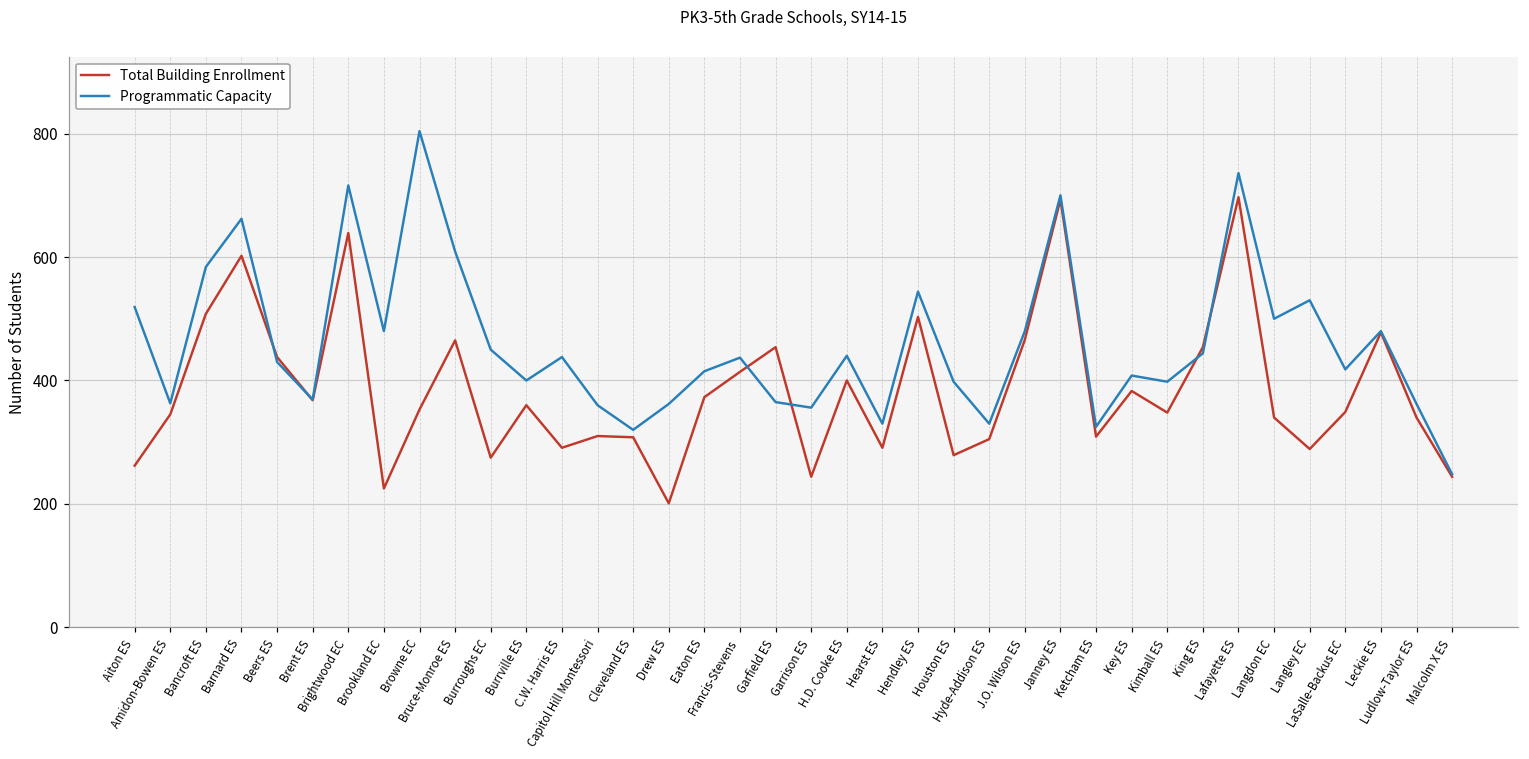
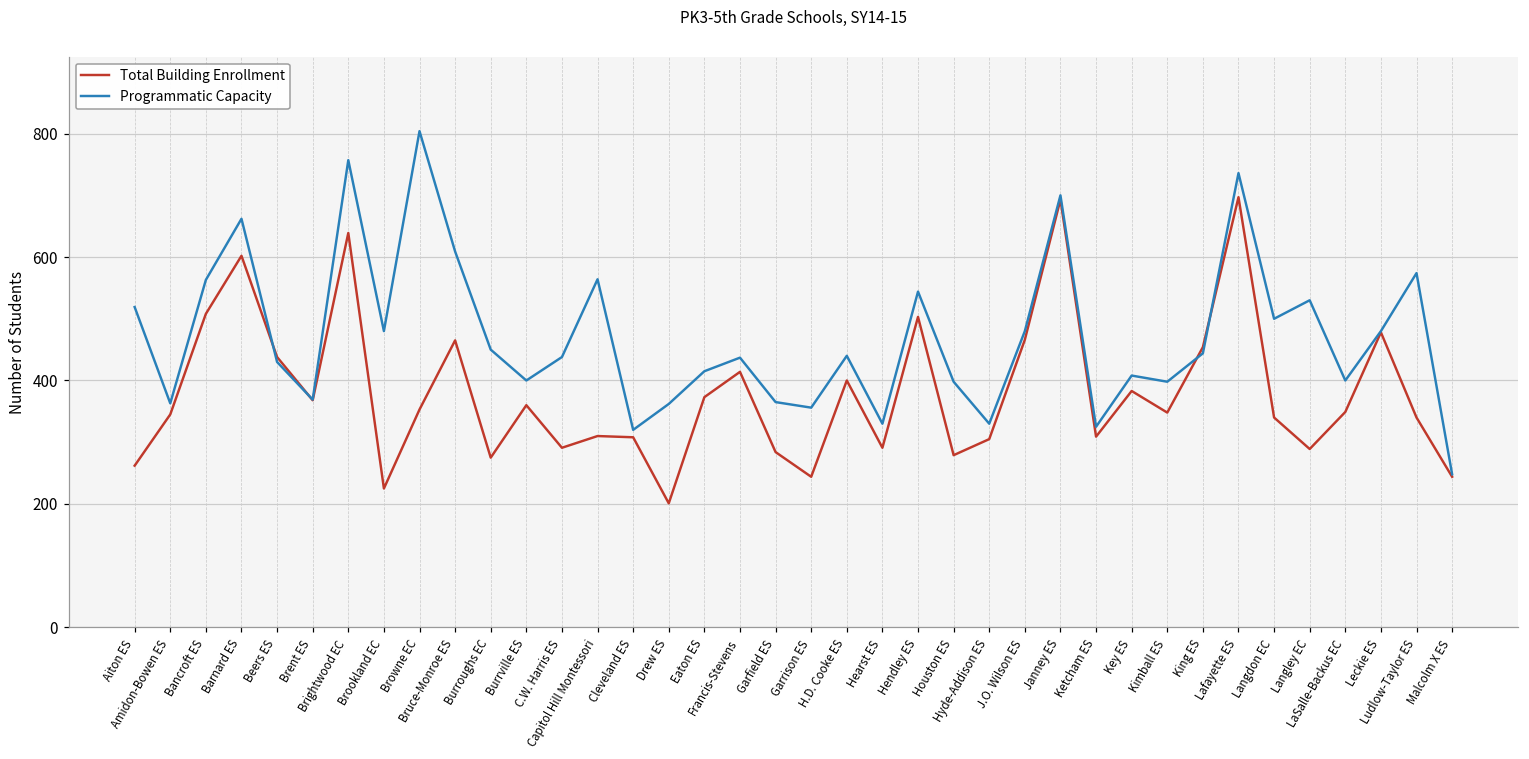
  {
    "Total Building Enrollment": {
      "Aiton ES": 260,
      "Amidon-Bowen ES": 350,
      "Bancroft ES": 510,
      "Barnard ES": 600,
      "Beers ES": 440,
      "Brightwood EC": 640,
      "Brookland EC": 230,
      "Browne EC": 350,
      "Bruce-Monroe ES": 470,
      "Burroughs EC": 280,
      "Burrville ES": 360,
      "C.W. Harris ES": 290,
      "Capitol Hill Montessori": 310,
      "Cleveland ES": 310,
      "Drew ES": 200,
      "Eaton ES": 370,
      "Francis-Stevens": 410,
-     "Garfield ES": 450,
+     "Garfield ES": 280,
      "Garrison ES": 240,
      "H.D. Cooke ES": 400,
      "Hearst ES": 290,
      "Hendley ES": 500,
      "Houston ES": 280,
      "Hyde-Addison ES": 310,
      "J.O. Wilson ES": 470,
      "Janney ES": 690,
      "Ketcham ES": 310,
      "Key ES": 380,
      "Kimball ES": 350,
      "King ES": 450,
      "Lafayette ES": 700,
      "Langdon EC": 340,
      "Langley EC": 290,
      "LaSalle-Backus EC": 350,
      "Ludlow-Taylor ES": 340
    },
    "Programmatic Capacity": {
      "Aiton ES": 520,
      "Amidon-Bowen ES": 360,
-     "Bancroft ES": 580,
+     "Bancroft ES": 560,
      "Barnard ES": 660,
      "Beers ES": 430,
-     "Brightwood EC": 720,
+     "Brightwood EC": 760,
      "Brookland EC": 480,
      "Browne EC": 800,
      "Bruce-Monroe ES": 610,
      "Burroughs EC": 450,
      "Burrville ES": 400,
      "C.W. Harris ES": 440,
-     "Capitol Hill Montessori": 360,
+     "Capitol Hill Montessori": 560,
      "Cleveland ES": 320,
      "Drew ES": 360,
      "Eaton ES": 420,
      "Francis-Stevens": 440,
      "Garfield ES": 370,
      "Garrison ES": 360,
      "H.D. Cooke ES": 440,
      "Hearst ES": 330,
      "Hendley ES": 540,
      "Houston ES": 400,
      "Hyde-Addison ES": 330,
      "J.O. Wilson ES": 480,
      "Janney ES": 700,
      "Ketcham ES": 330,
      "Key ES": 410,
      "Kimball ES": 400,
      "King ES": 440,
      "Lafayette ES": 740,
      "Langdon EC": 500,
      "Langley EC": 530,
-     "LaSalle-Backus EC": 420,
-     "Ludlow-Taylor ES": 360
+     "LaSalle-Backus EC": 400,
+     "Ludlow-Taylor ES": 570
    }
  }
